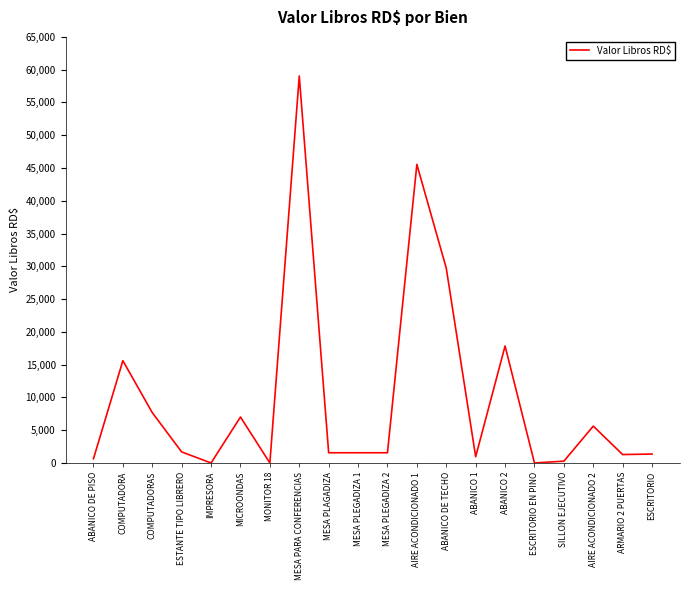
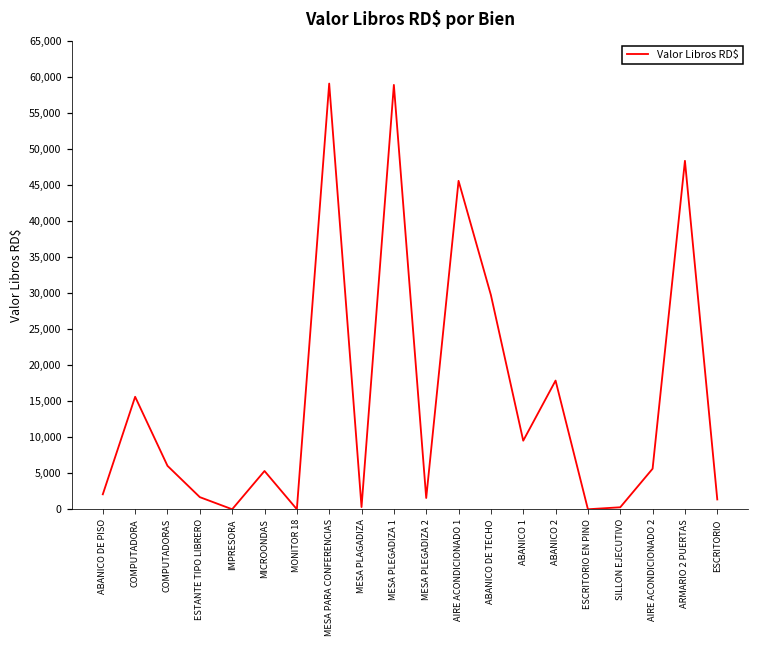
  {
-   "ABANICO DE PISO": "1,000",
+   "ABANICO DE PISO": "2,000",
    "COMPUTADORA": "16,000",
-   "COMPUTADORAS": "8,000",
+   "COMPUTADORAS": "6,000",
    "ESTANTE TIPO LIBRERO": "2,000",
    "IMPRESORA": "0",
-   "MICROONDAS": "7,000",
+   "MICROONDAS": "5,000",
    "MONITOR 18": "0",
    "MESA PARA CONFERENCIAS": "59,000",
-   "MESA PLAGADIZA": "2,000",
-   "MESA PLEGADIZA 1": "2,000",
+   "MESA PLAGADIZA": "0",
+   "MESA PLEGADIZA 1": "59,000",
    "MESA PLEGADIZA 2": "2,000",
    "AIRE ACONDICIONADO 1": "46,000",
    "ABANICO DE TECHO": "30,000",
-   "ABANICO 1": "1,000",
+   "ABANICO 1": "10,000",
    "ABANICO 2": "18,000",
    "ESCRITORIO EN PINO": "0",
    "SILLON EJECUTIVO": "0",
    "AIRE ACONDICIONADO 2": "6,000",
-   "ARMARIO 2 PUERTAS": "1,000",
+   "ARMARIO 2 PUERTAS": "48,000",
    "ESCRITORIO": "1,000"
  }
